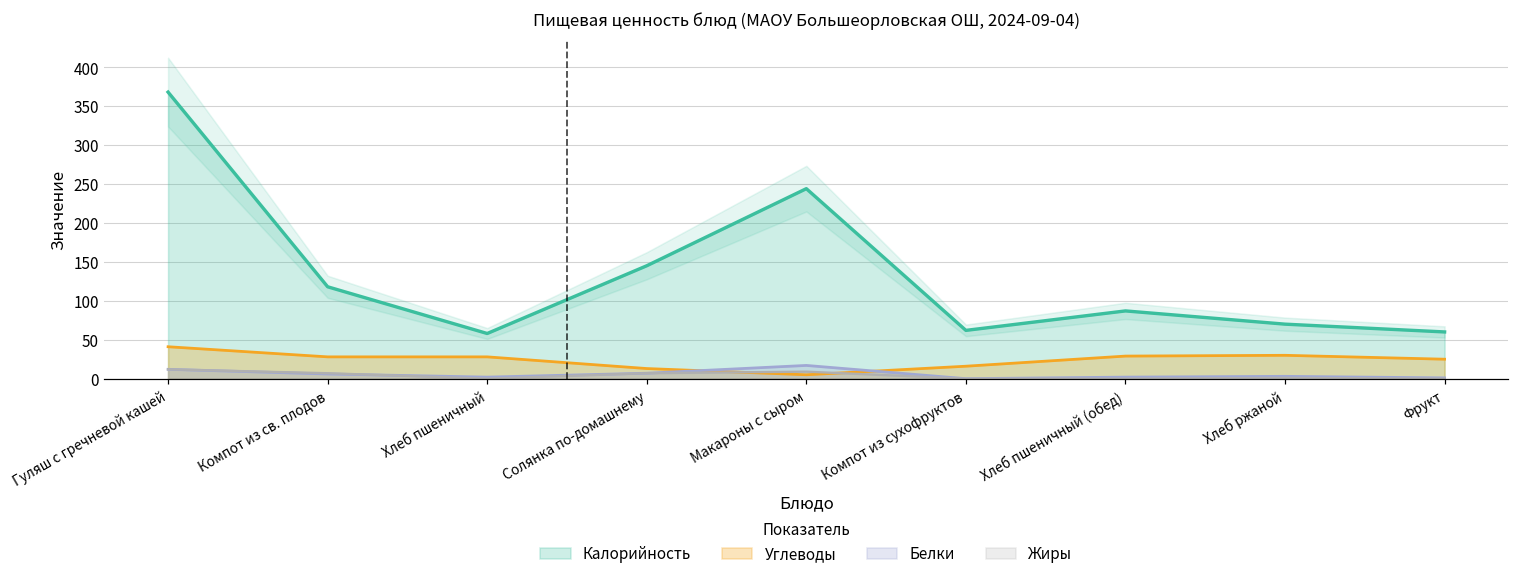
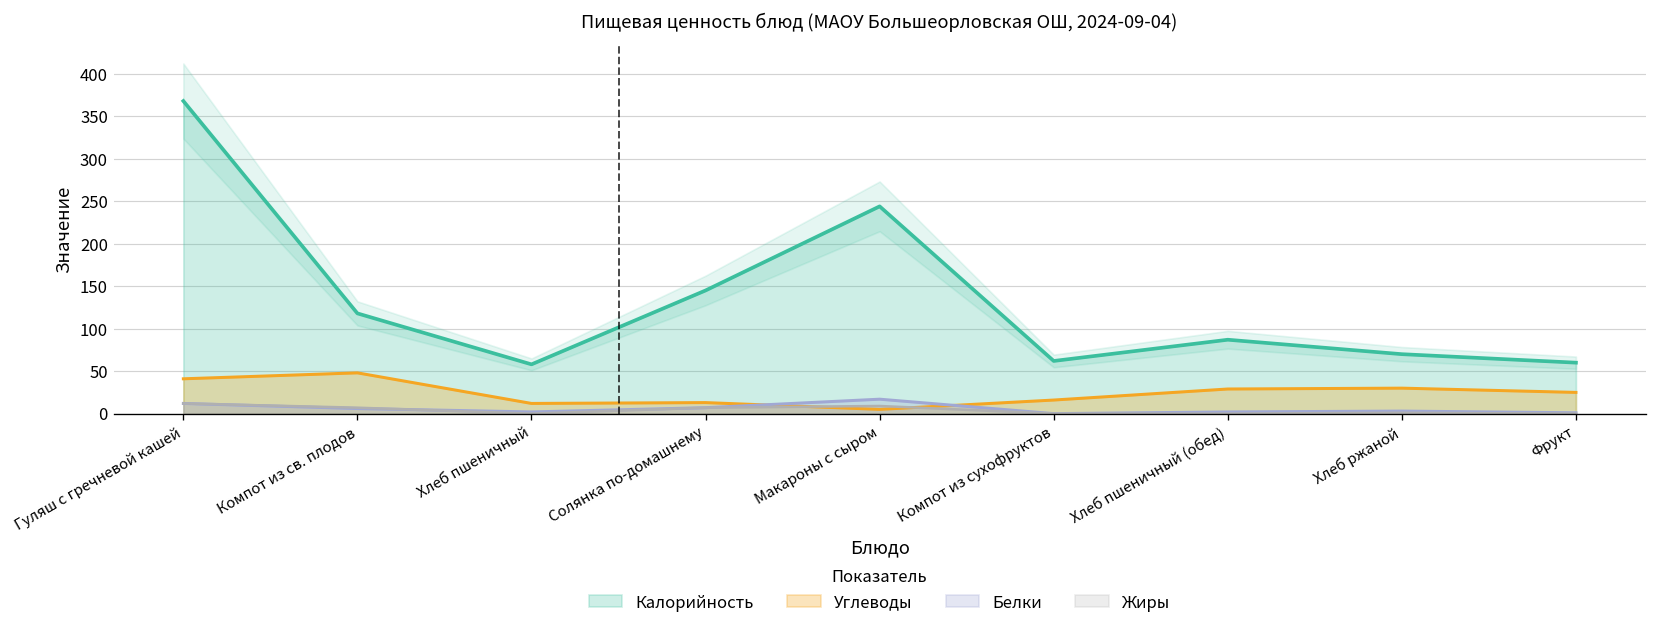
  {
    "Углеводы": {
      "Гуляш с гречневой кашей": 40,
-     "Компот из св. плодов": 30,
-     "Хлеб пшеничный": 30,
+     "Компот из св. плодов": 50,
+     "Хлеб пшеничный": 10,
      "Солянка по-домашнему": 10,
      "Макароны с сыром": 10,
      "Компот из сухофруктов": 20,
      "Хлеб пшеничный (обед)": 30,
      "Хлеб ржаной": 30,
      "Фрукт": 30
    }
  }
